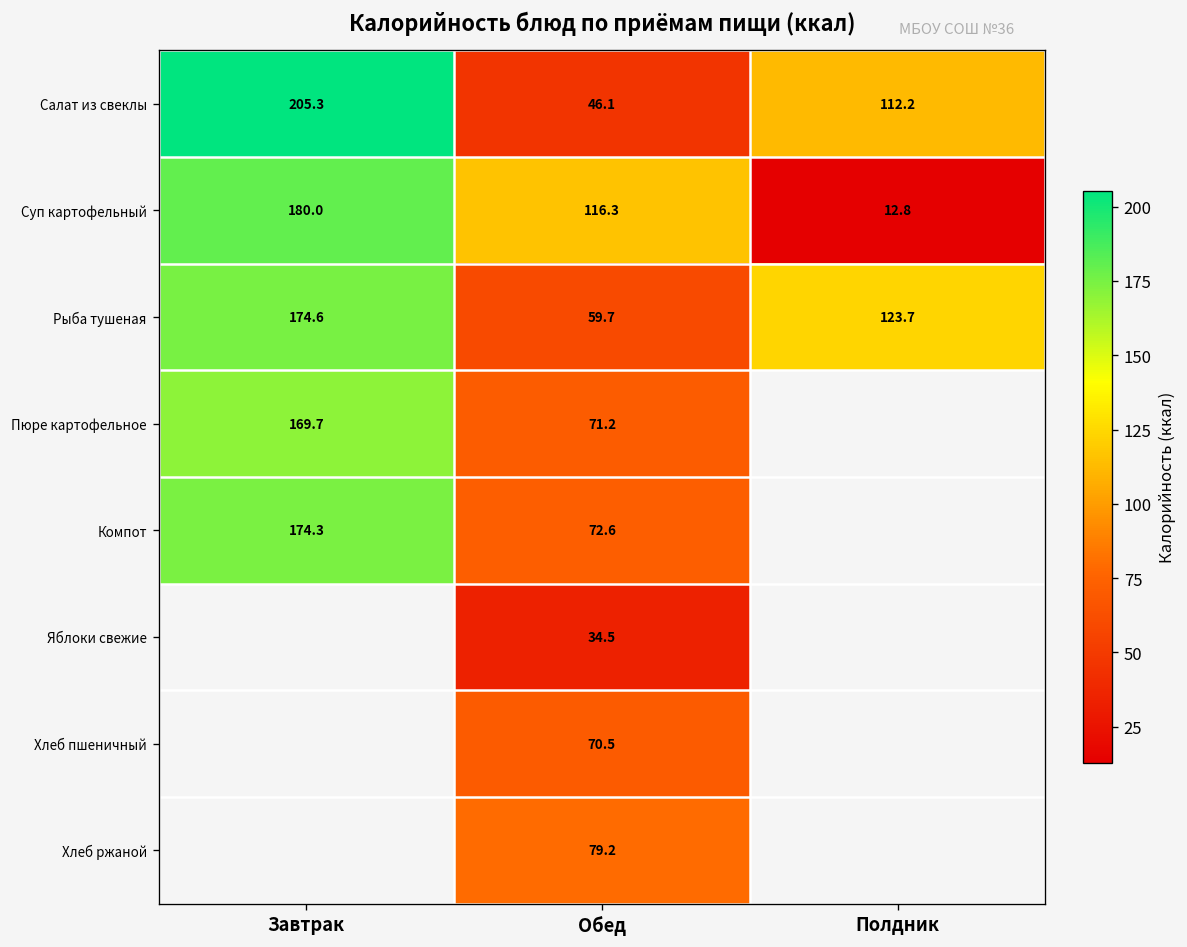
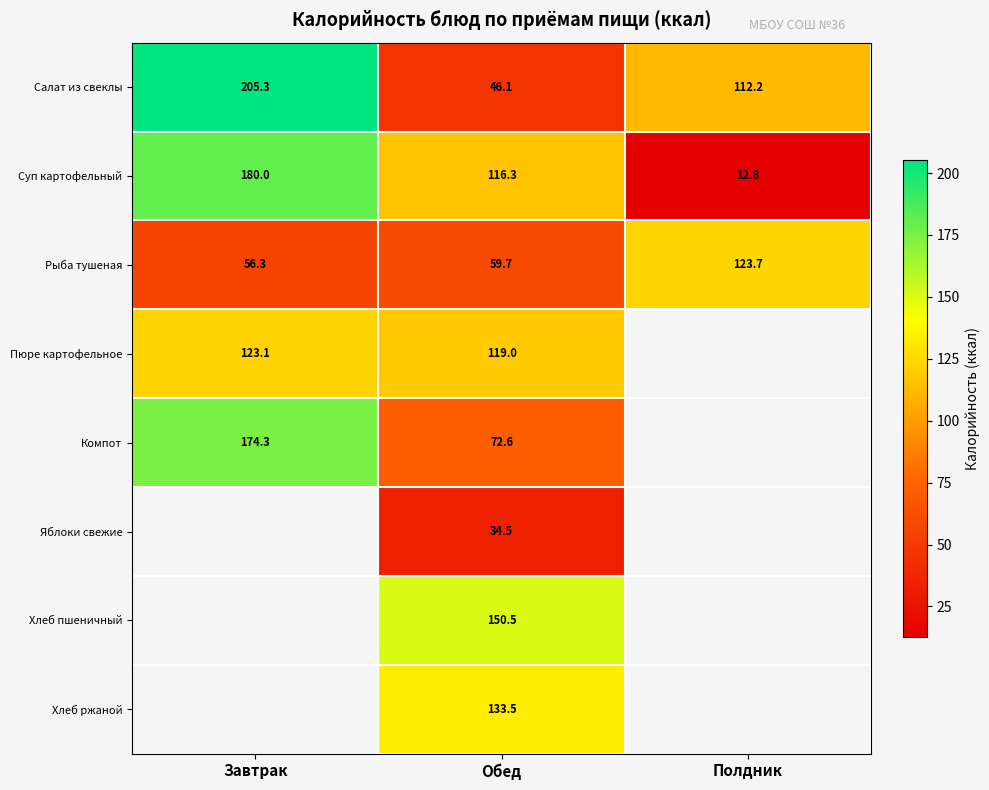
  {
    "Салат из свеклы": {
      "Завтрак": 205.3,
      "Обед": 46.1,
      "Полдник": 112.2
    },
    "Суп картофельный": {
      "Завтрак": 180.0,
      "Обед": 116.3,
      "Полдник": 12.8
    },
    "Рыба тушеная": {
-     "Завтрак": 174.6,
+     "Завтрак": 56.3,
      "Обед": 59.7,
      "Полдник": 123.7
    },
    "Пюре картофельное": {
-     "Завтрак": 169.7,
-     "Обед": 71.2
+     "Завтрак": 123.1,
+     "Обед": 119.0
    },
    "Компот": {
      "Завтрак": 174.3,
      "Обед": 72.6
    },
    "Яблоки свежие": {
      "Обед": 34.5
    },
    "Хлеб пшеничный": {
-     "Обед": 70.5
+     "Обед": 150.5
    },
    "Хлеб ржаной": {
-     "Обед": 79.2
+     "Обед": 133.5
    }
  }
